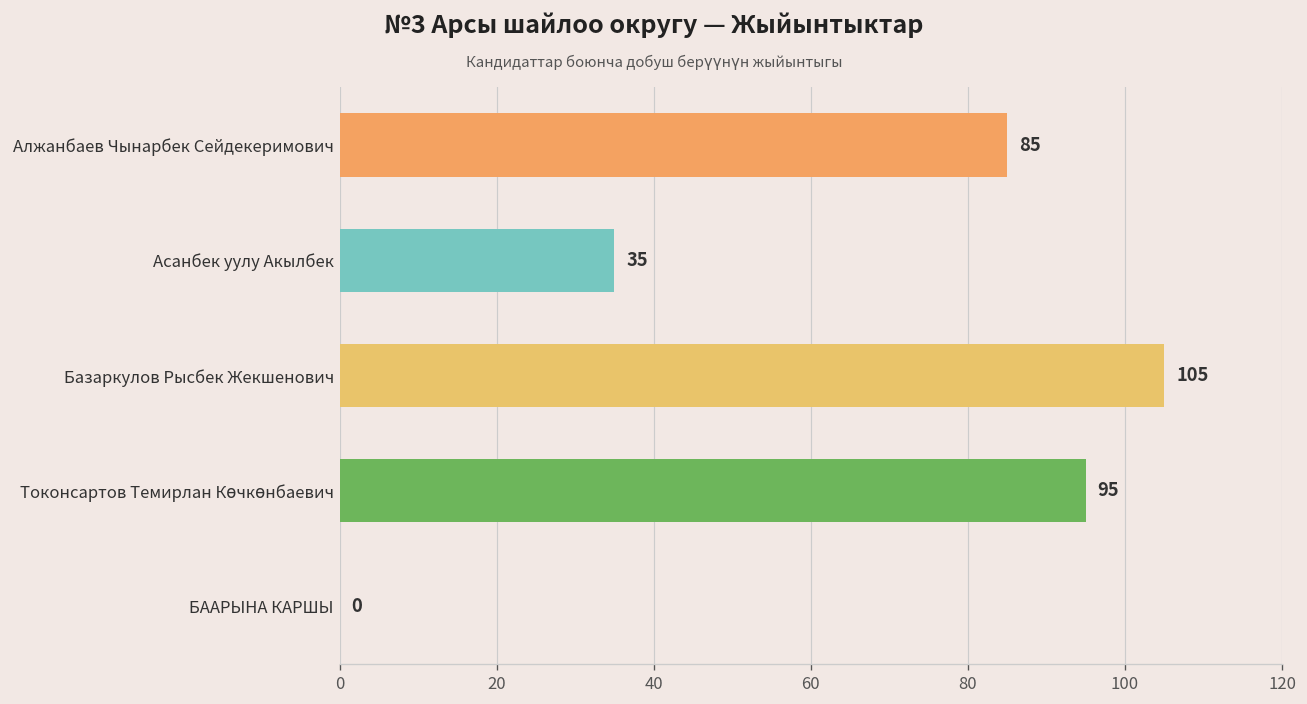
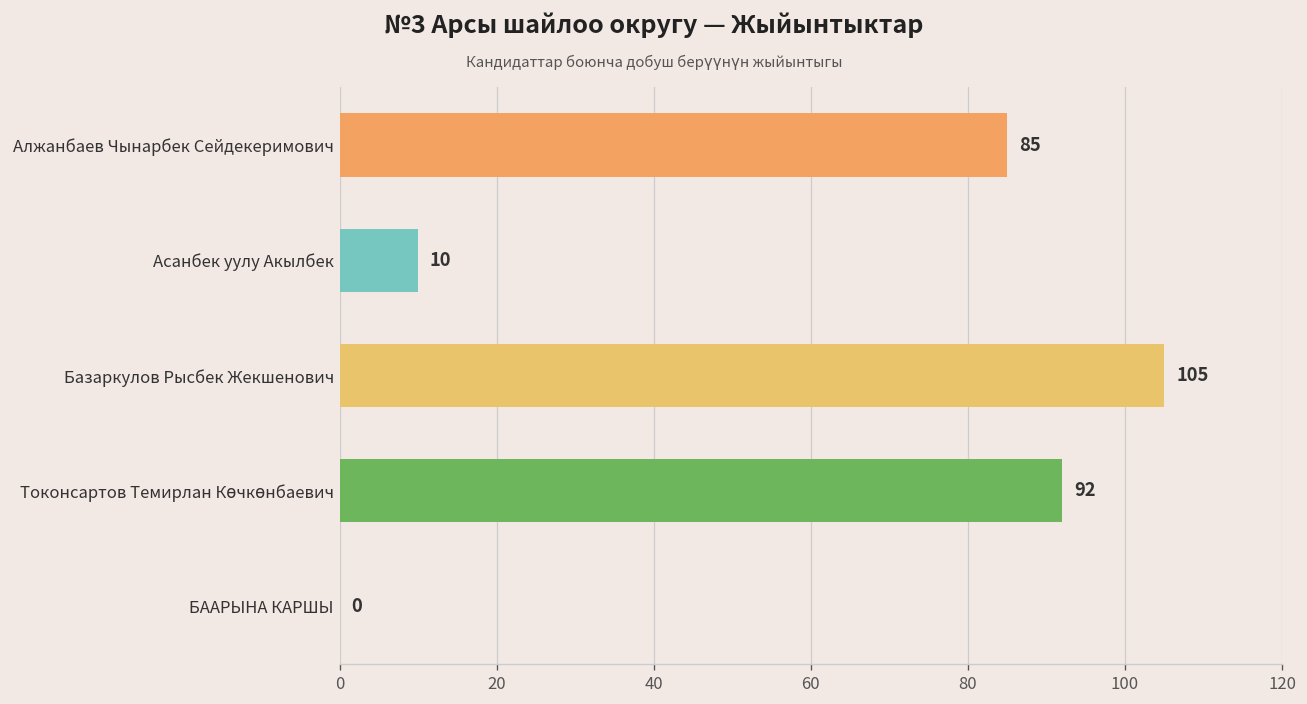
  {
    "Алжанбаев Чынарбек Сейдекеримович": 85,
-   "Асанбек уулу Акылбек": 35,
+   "Асанбек уулу Акылбек": 10,
    "Базаркулов Рысбек Жекшенович": 105,
-   "Токонсартов Темирлан Көчкөнбаевич": 95,
+   "Токонсартов Темирлан Көчкөнбаевич": 92,
    "БААРЫНА КАРШЫ": 0
  }
